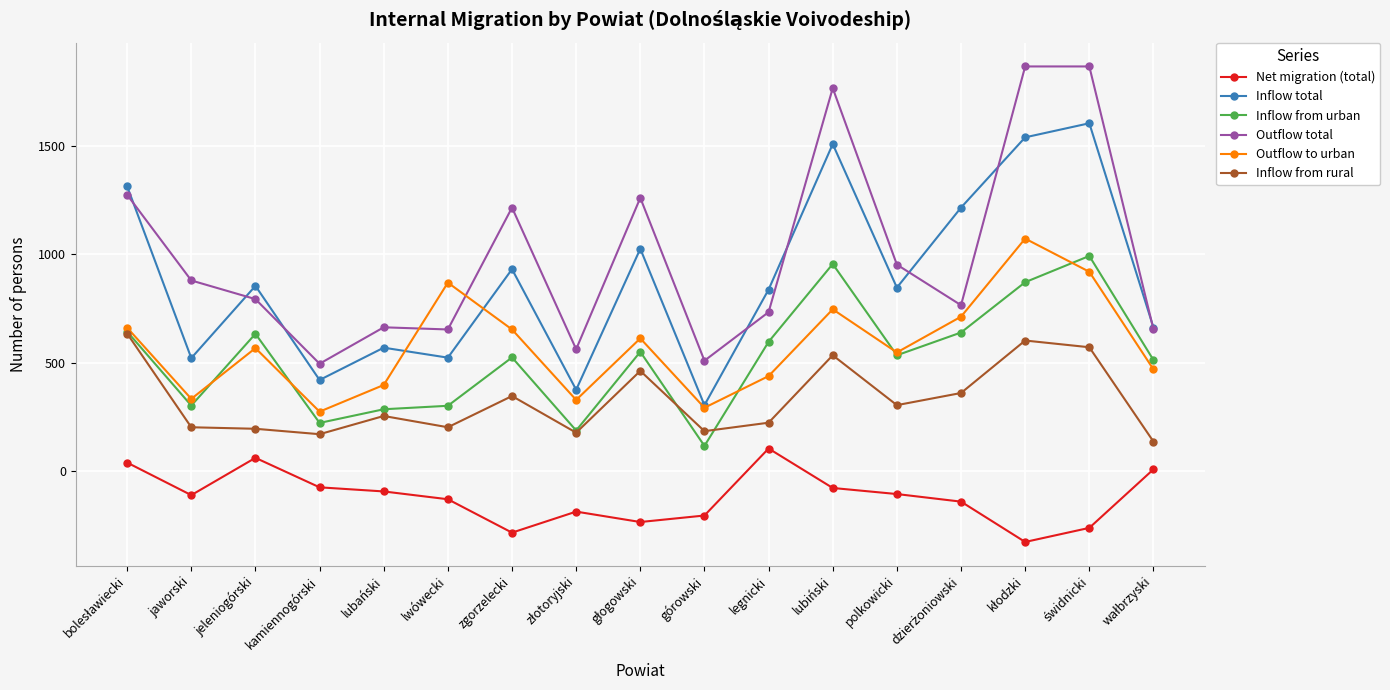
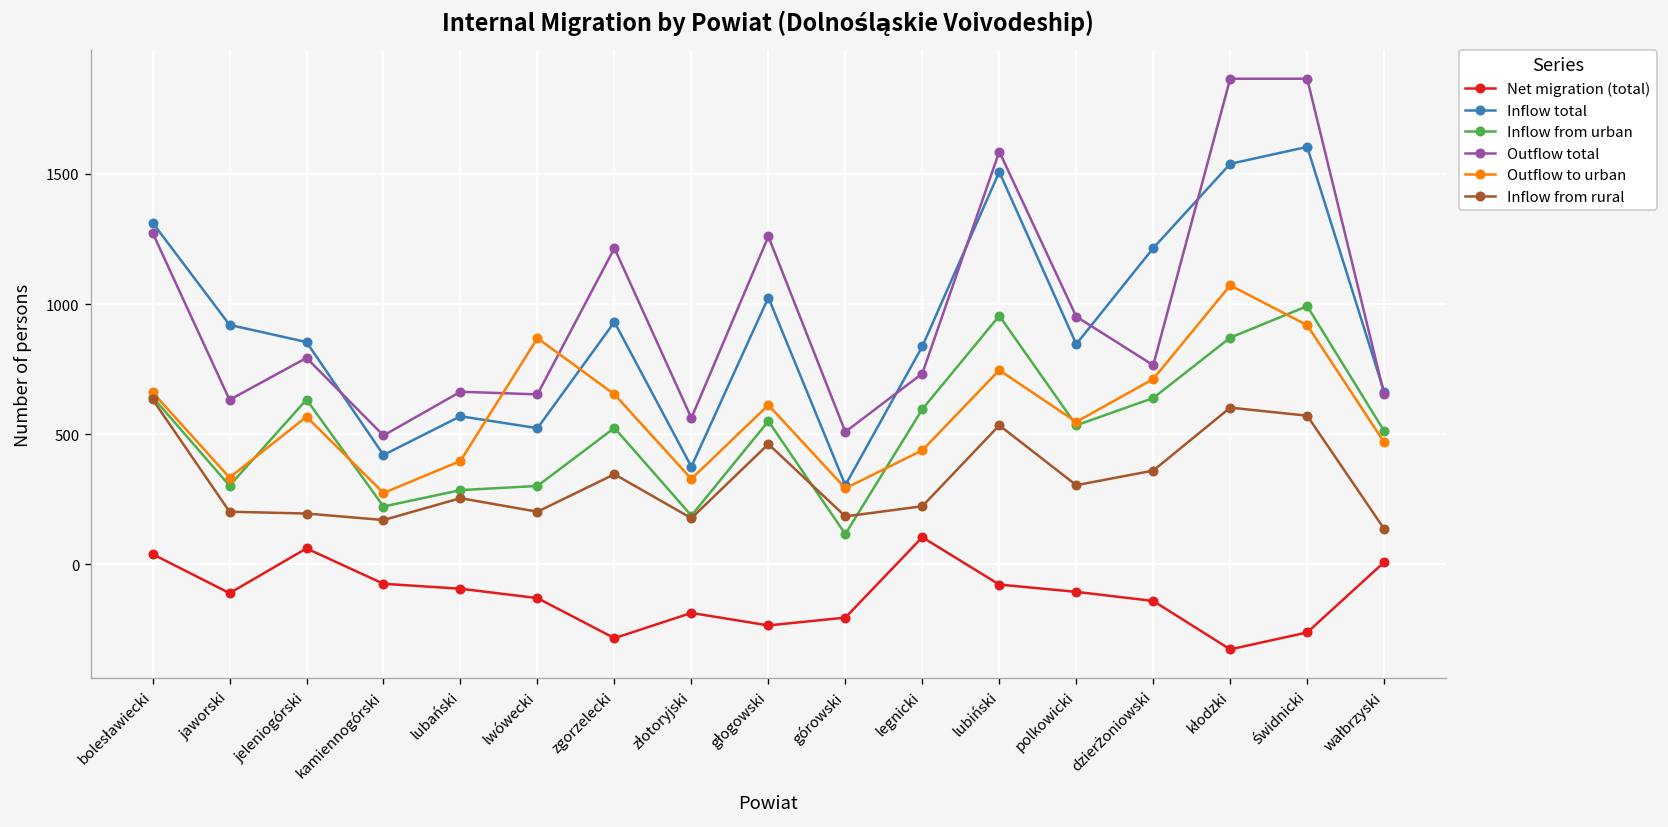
  {
    "Net migration (total)": {
      "bolesławiecki": 40,
      "jaworski": -110,
      "jeleniogórski": 60,
      "kamiennogórski": -80,
      "lubański": -90,
      "lwówecki": -130,
      "zgorzelecki": -280,
      "złotoryjski": -190,
      "głogowski": -240,
      "górowski": -210,
      "legnicki": 100,
      "lubiński": -80,
      "polkowicki": -110,
      "dzierżoniowski": -140,
      "kłodzki": -330,
      "świdnicki": -260,
      "wałbrzyski": 10
    },
    "Inflow total": {
      "bolesławiecki": 1310,
-     "jaworski": 520,
+     "jaworski": 920,
      "jeleniogórski": 850,
      "kamiennogórski": 420,
      "lubański": 570,
      "lwówecki": 520,
      "zgorzelecki": 930,
      "złotoryjski": 380,
      "głogowski": 1030,
      "górowski": 300,
      "legnicki": 840,
      "lubiński": 1510,
      "polkowicki": 850,
      "dzierżoniowski": 1220,
      "kłodzki": 1540,
      "świdnicki": 1600
    },
    "Inflow from urban": {
      "jaworski": 300,
      "jeleniogórski": 630,
      "kamiennogórski": 220,
      "lubański": 290,
      "lwówecki": 300,
      "zgorzelecki": 520,
      "głogowski": 550,
      "górowski": 120,
      "legnicki": 600,
      "lubiński": 960,
      "polkowicki": 530,
      "dzierżoniowski": 640,
      "kłodzki": 870,
      "świdnicki": 990,
      "wałbrzyski": 510
    },
    "Outflow total": {
      "bolesławiecki": 1270,
-     "jaworski": 880,
+     "jaworski": 630,
      "jeleniogórski": 790,
      "kamiennogórski": 500,
      "lubański": 660,
      "lwówecki": 650,
      "zgorzelecki": 1220,
      "złotoryjski": 560,
      "głogowski": 1260,
      "górowski": 510,
      "legnicki": 730,
-     "lubiński": 1770,
+     "lubiński": 1590,
      "polkowicki": 950,
      "dzierżoniowski": 770,
      "kłodzki": 1870,
      "świdnicki": 1870
    },
    "Outflow to urban": {
      "bolesławiecki": 660,
      "jaworski": 330,
      "jeleniogórski": 570,
      "kamiennogórski": 270,
      "lubański": 400,
      "lwówecki": 870,
      "zgorzelecki": 650,
      "złotoryjski": 330,
      "głogowski": 610,
      "górowski": 290,
      "legnicki": 440,
      "lubiński": 750,
      "polkowicki": 550,
      "dzierżoniowski": 710,
      "kłodzki": 1070,
      "świdnicki": 920,
      "wałbrzyski": 470
    },
    "Inflow from rural": {
      "jaworski": 200,
      "jeleniogórski": 200,
      "kamiennogórski": 170,
      "lubański": 250,
      "lwówecki": 200,
      "zgorzelecki": 350,
      "głogowski": 460,
      "górowski": 180,
      "legnicki": 220,
      "lubiński": 530,
      "polkowicki": 300,
      "dzierżoniowski": 360,
      "kłodzki": 600,
      "świdnicki": 570,
      "wałbrzyski": 140
    }
  }
